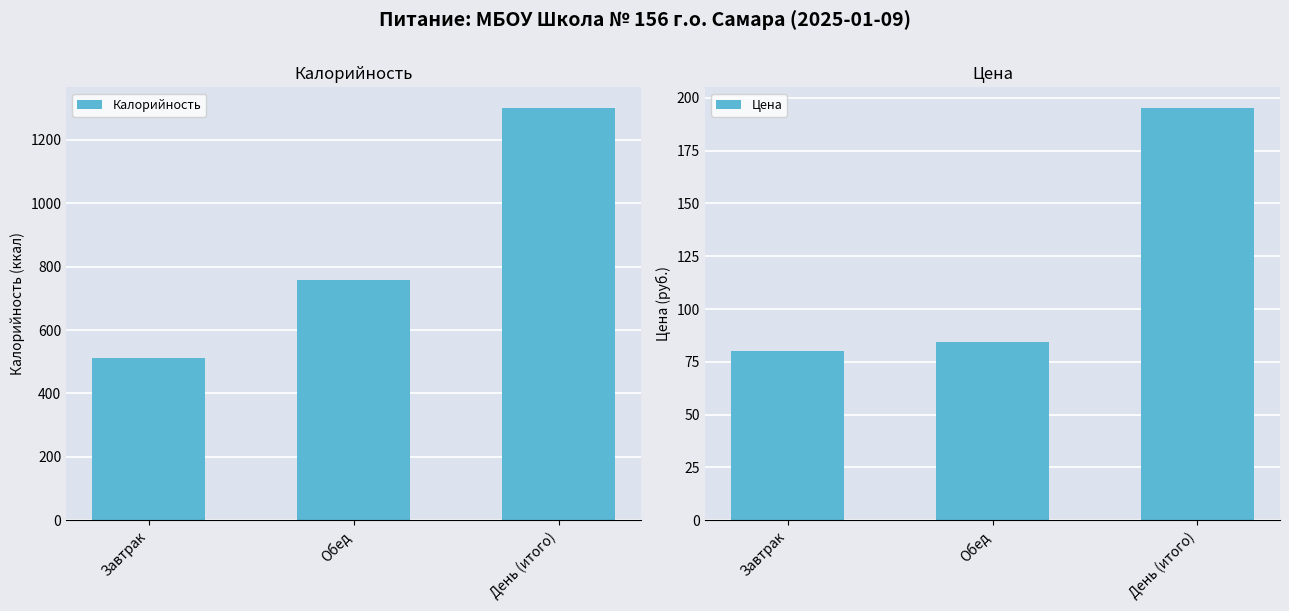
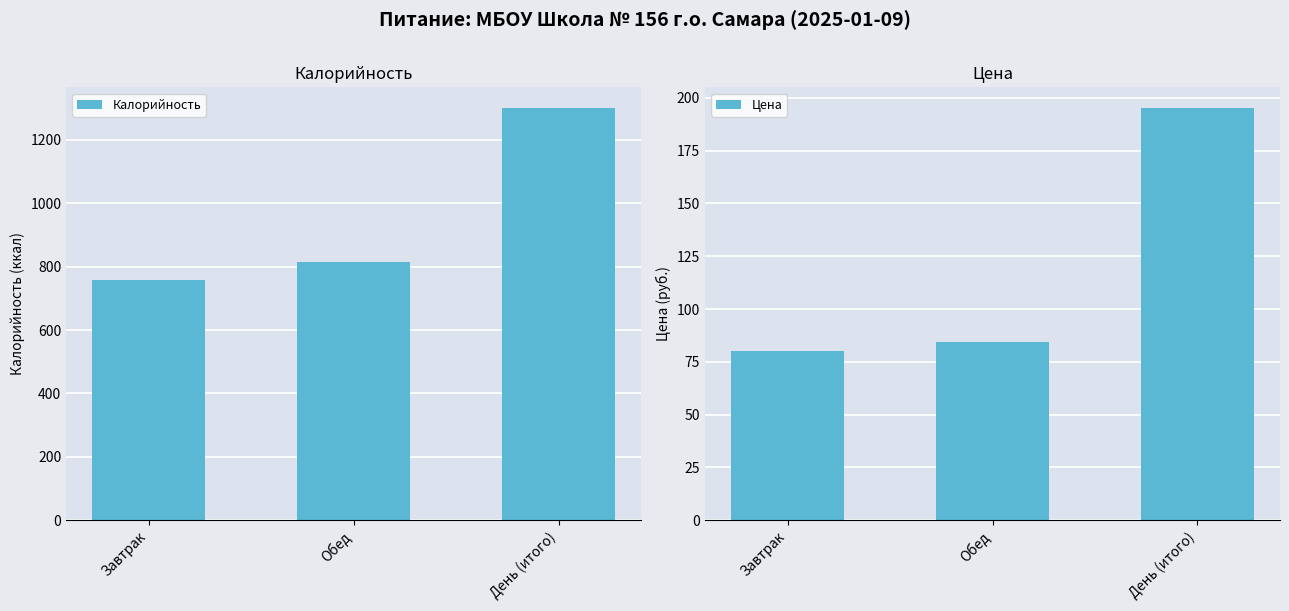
  {
    "Калорийность": {
-     "Завтрак": 510,
-     "Обед": 760,
+     "Завтрак": 760,
+     "Обед": 810,
      "День (итого)": 1300
    },
    "Цена": {
      "Завтрак": 80,
      "Обед": 85,
      "День (итого)": 195
    }
  }
